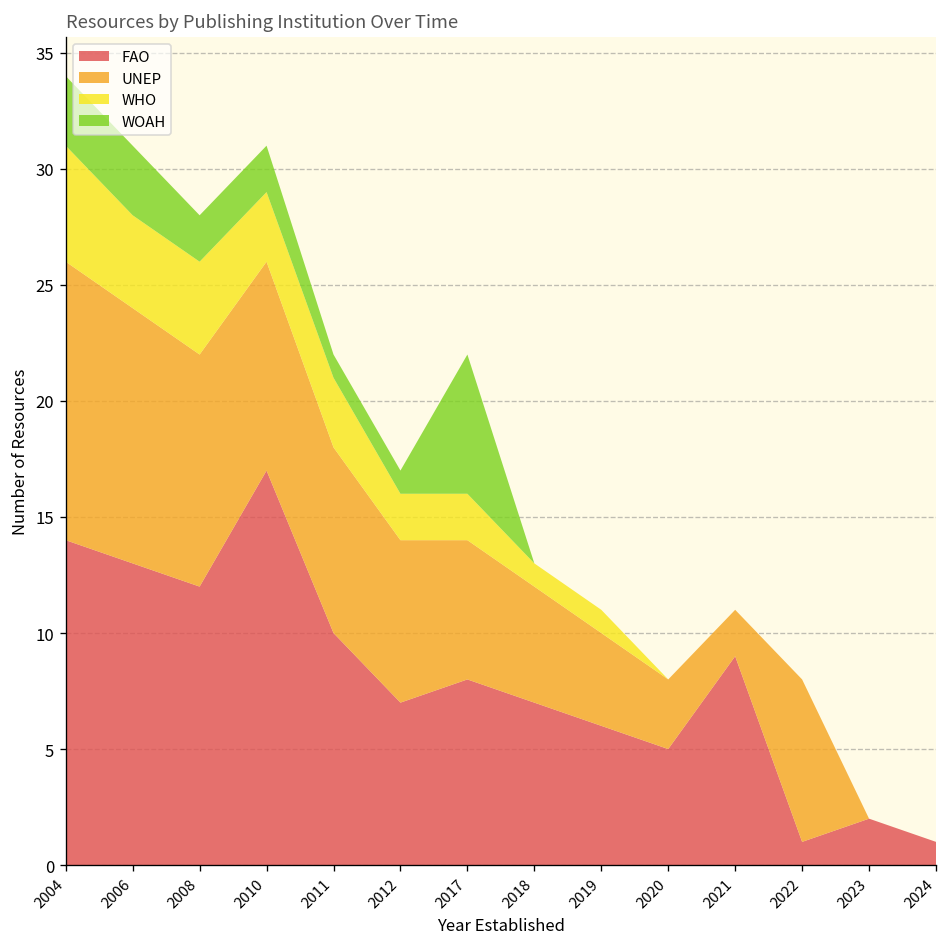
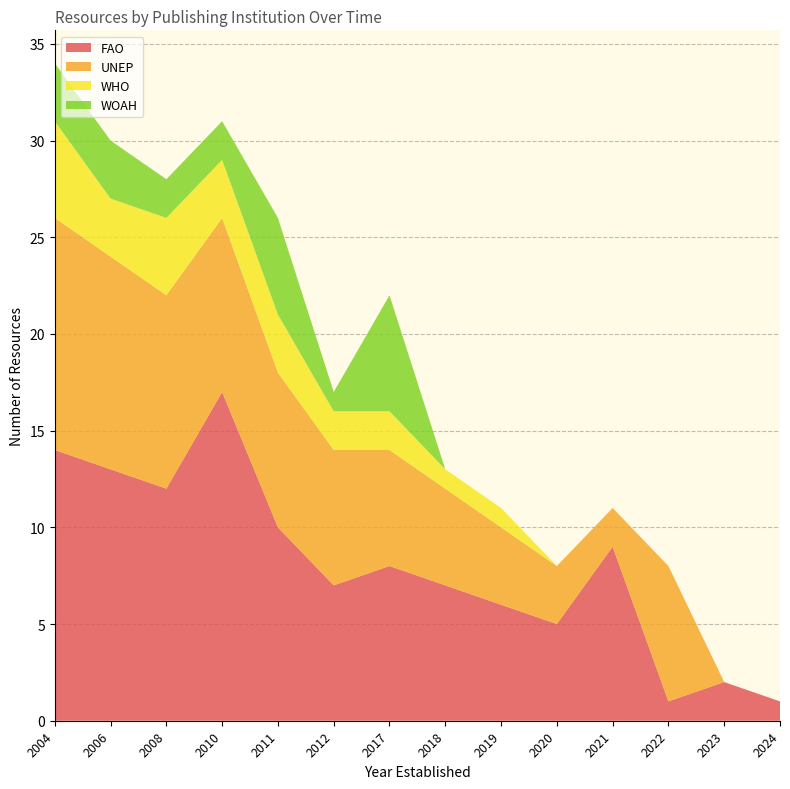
  {
    "FAO": {
      "2004": 14,
      "2006": 13,
      "2008": 12,
      "2010": 17,
      "2011": 10,
      "2012": 7,
      "2017": 8,
      "2018": 7,
      "2019": 6,
      "2020": 5,
      "2021": 9,
      "2022": 1
    },
    "UNEP": {
      "2004": 12,
      "2006": 11,
      "2008": 10,
      "2010": 9,
      "2011": 8,
      "2012": 7,
      "2017": 6,
      "2018": 5,
      "2019": 4
    },
    "WHO": {
      "2004": 5,
-     "2006": 4,
+     "2006": 3,
      "2008": 4,
      "2010": 3,
      "2011": 3,
      "2012": 2,
      "2017": 2
    },
    "WOAH": {
      "2004": 3,
      "2006": 3,
      "2008": 2,
      "2010": 2,
-     "2011": 1,
+     "2011": 5,
      "2012": 1,
      "2017": 6
    }
  }
